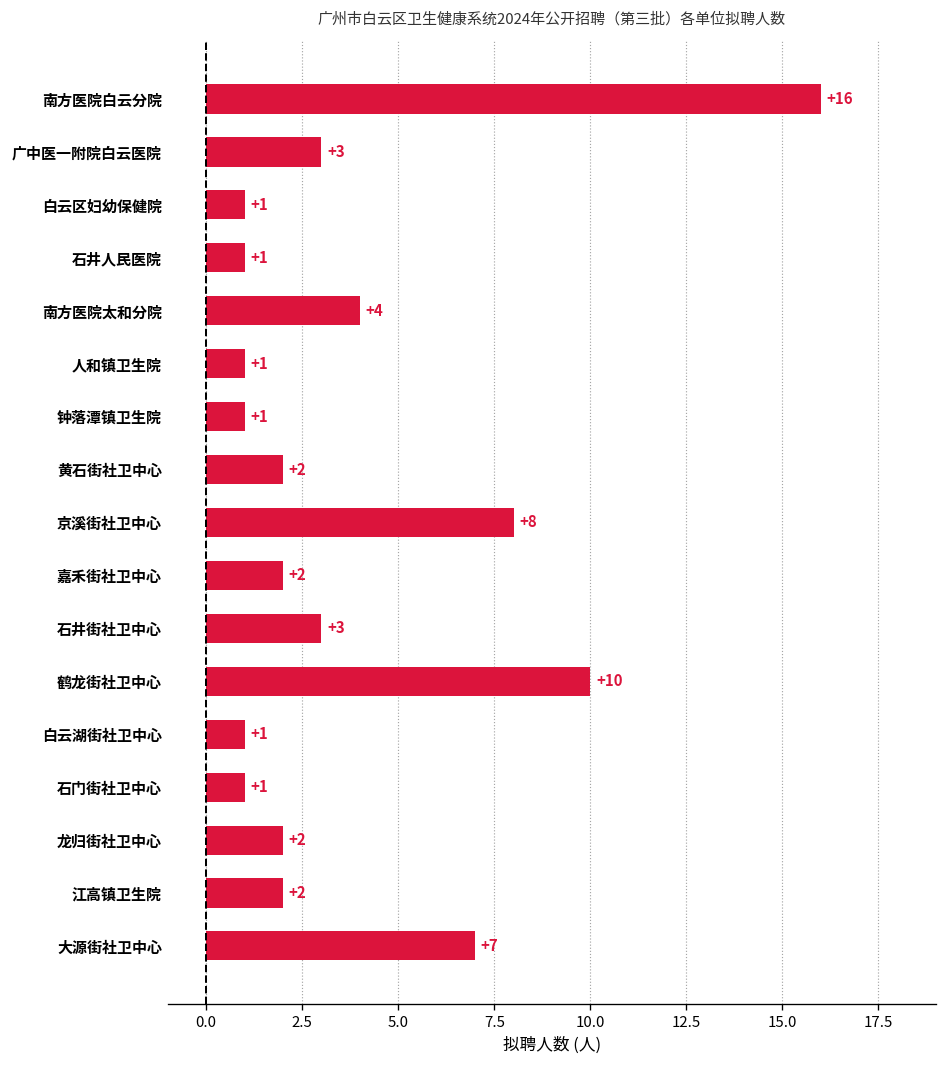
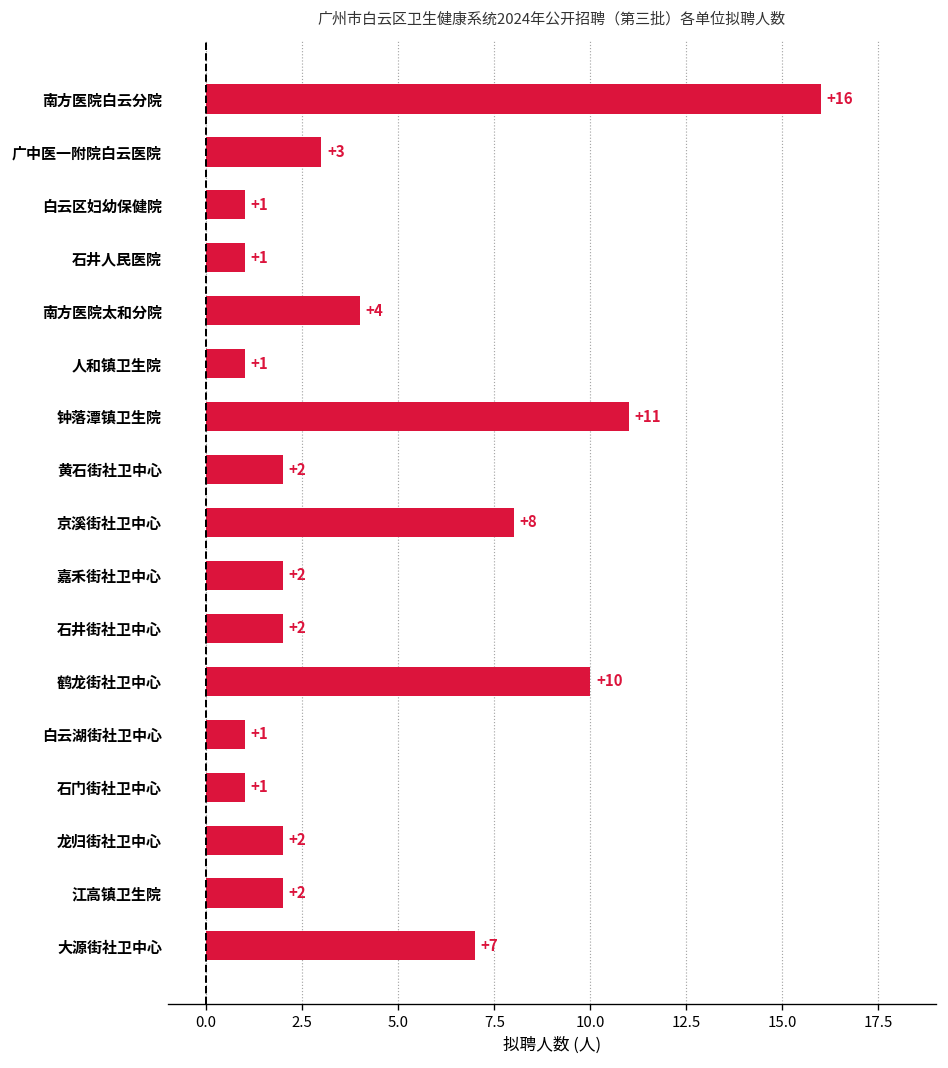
  {
    "南方医院白云分院": "+16",
    "广中医一附院白云医院": "+3",
    "白云区妇幼保健院": "+1",
    "石井人民医院": "+1",
    "南方医院太和分院": "+4",
    "人和镇卫生院": "+1",
-   "钟落潭镇卫生院": "+1",
+   "钟落潭镇卫生院": "+11",
    "黄石街社卫中心": "+2",
    "京溪街社卫中心": "+8",
    "嘉禾街社卫中心": "+2",
-   "石井街社卫中心": "+3",
+   "石井街社卫中心": "+2",
    "鹤龙街社卫中心": "+10",
    "白云湖街社卫中心": "+1",
    "石门街社卫中心": "+1",
    "龙归街社卫中心": "+2",
    "江高镇卫生院": "+2",
    "大源街社卫中心": "+7"
  }
